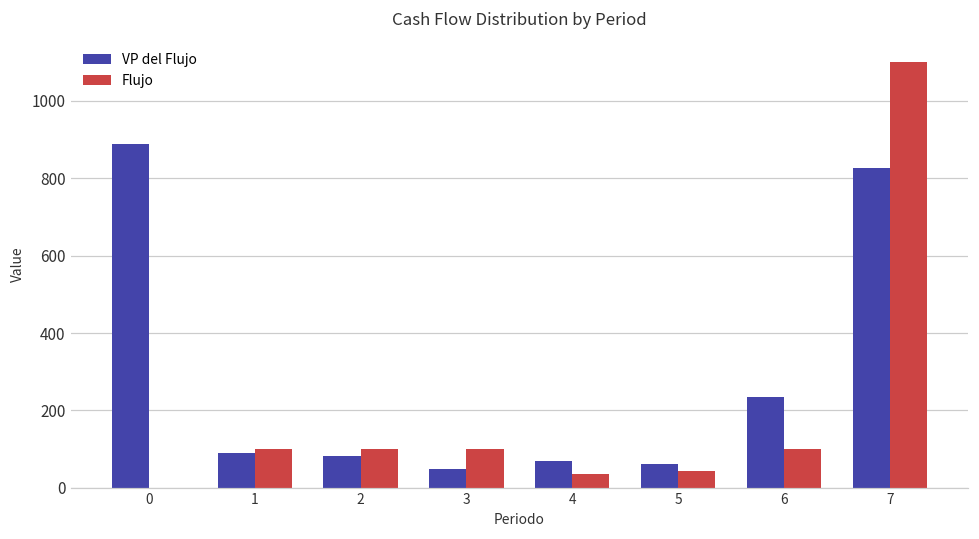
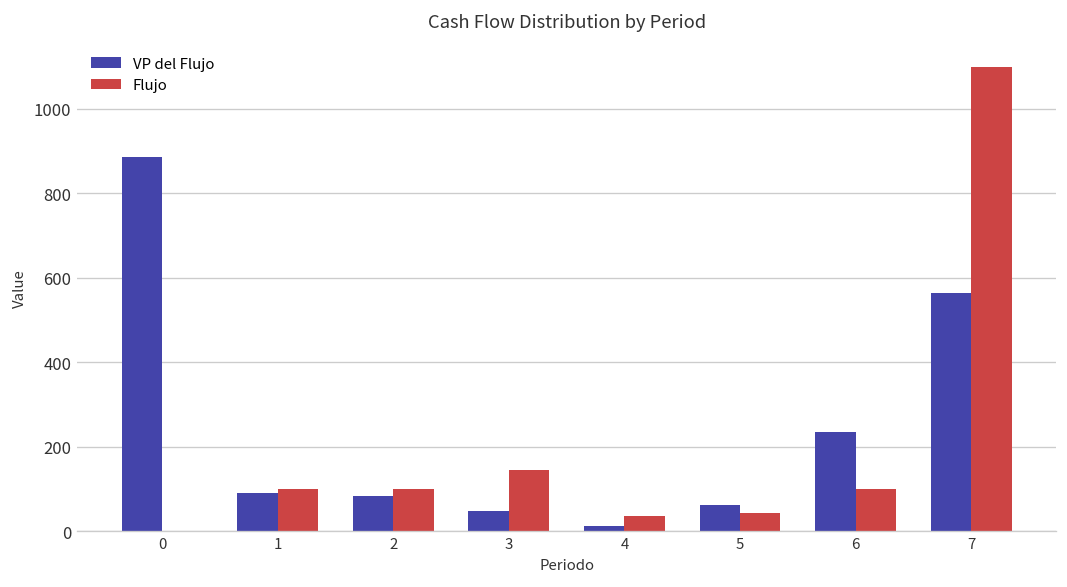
  {
    "VP del Flujo": {
      "0": 890,
      "1": 90,
      "2": 80,
      "3": 50,
-     "4": 70,
+     "4": 10,
      "5": 60,
      "6": 230,
-     "7": 830
+     "7": 560
    },
    "Flujo": {
      "0": 0,
      "1": 100,
      "2": 100,
-     "3": 100,
+     "3": 150,
      "4": 40,
      "5": 40,
      "6": 100,
      "7": 1100
    }
  }
